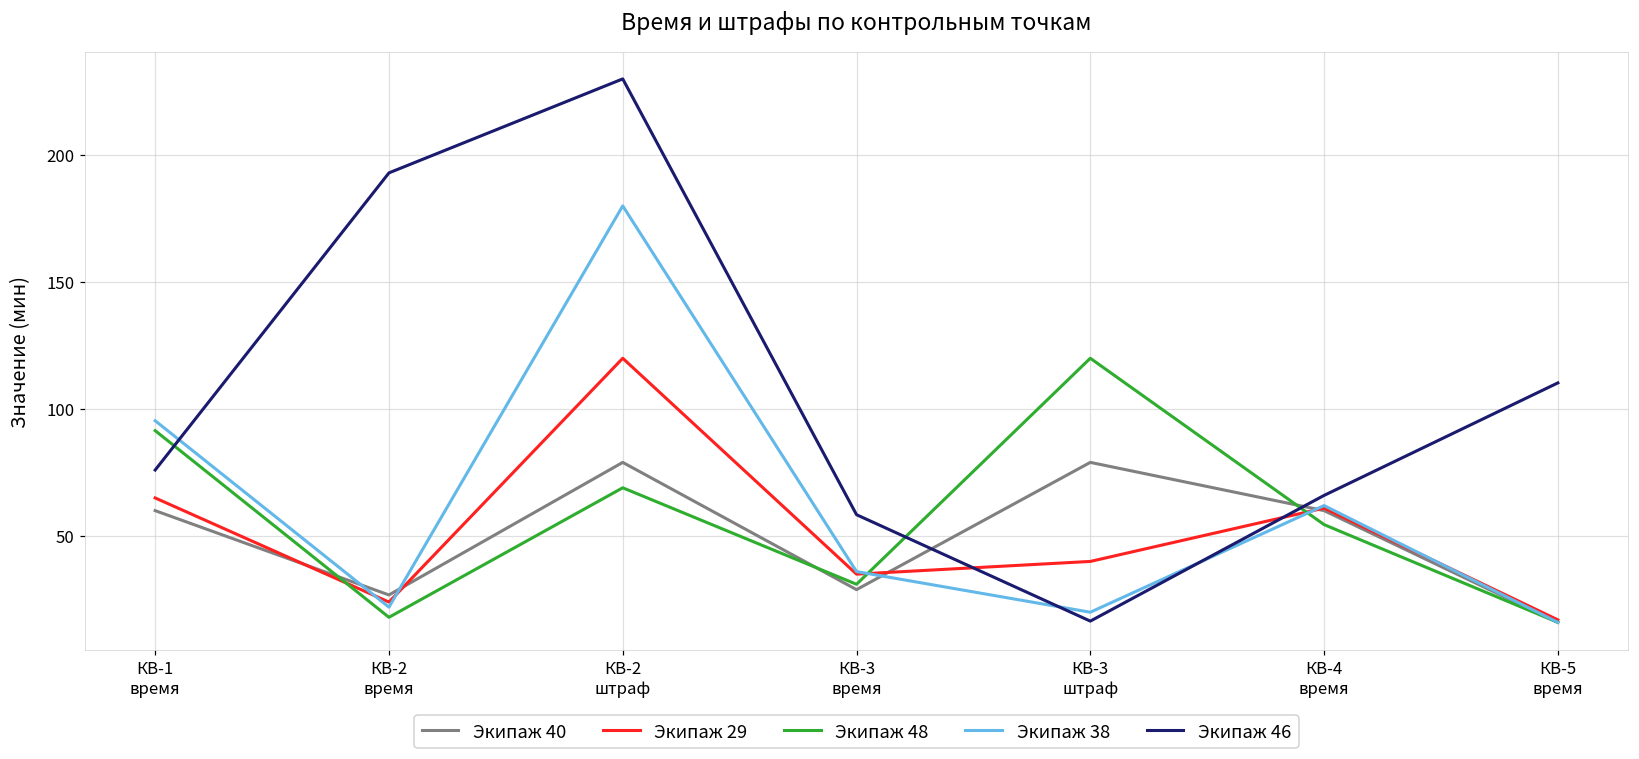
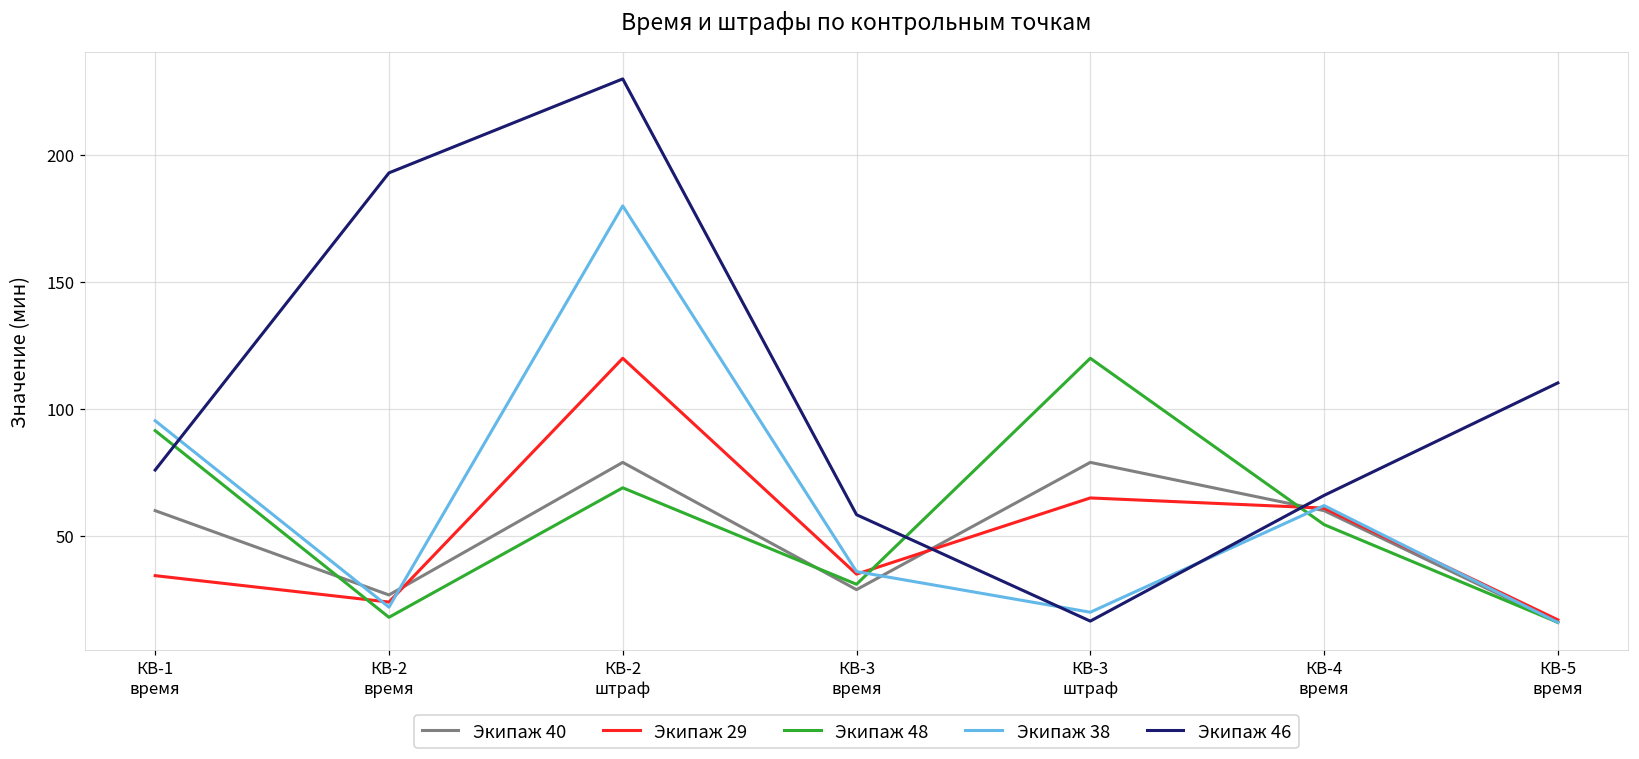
  {
    "Экипаж 40": {
      "КВ-1 время": 60,
      "КВ-2 время": 27,
      "КВ-2 штраф": 79,
      "КВ-3 время": 29,
      "КВ-3 штраф": 79
    },
    "Экипаж 29": {
-     "КВ-1 время": 65,
+     "КВ-1 время": 34,
      "КВ-2 время": 24,
      "КВ-2 штраф": 120,
-     "КВ-3 штраф": 40
+     "КВ-3 штраф": 65
    },
    "Экипаж 48": {
      "КВ-1 время": 92,
      "КВ-2 время": 18,
      "КВ-2 штраф": 69,
      "КВ-3 время": 31,
      "КВ-3 штраф": 120,
      "КВ-4 время": 55
    },
    "Экипаж 38": {
      "КВ-1 время": 95,
      "КВ-2 время": 22,
      "КВ-2 штраф": 180,
      "КВ-3 штраф": 20
    },
    "Экипаж 46": {
      "КВ-1 время": 76,
      "КВ-2 время": 193,
      "КВ-2 штраф": 230,
      "КВ-3 время": 58,
      "КВ-3 штраф": 17,
      "КВ-4 время": 66,
      "КВ-5 время": 110
    }
  }
